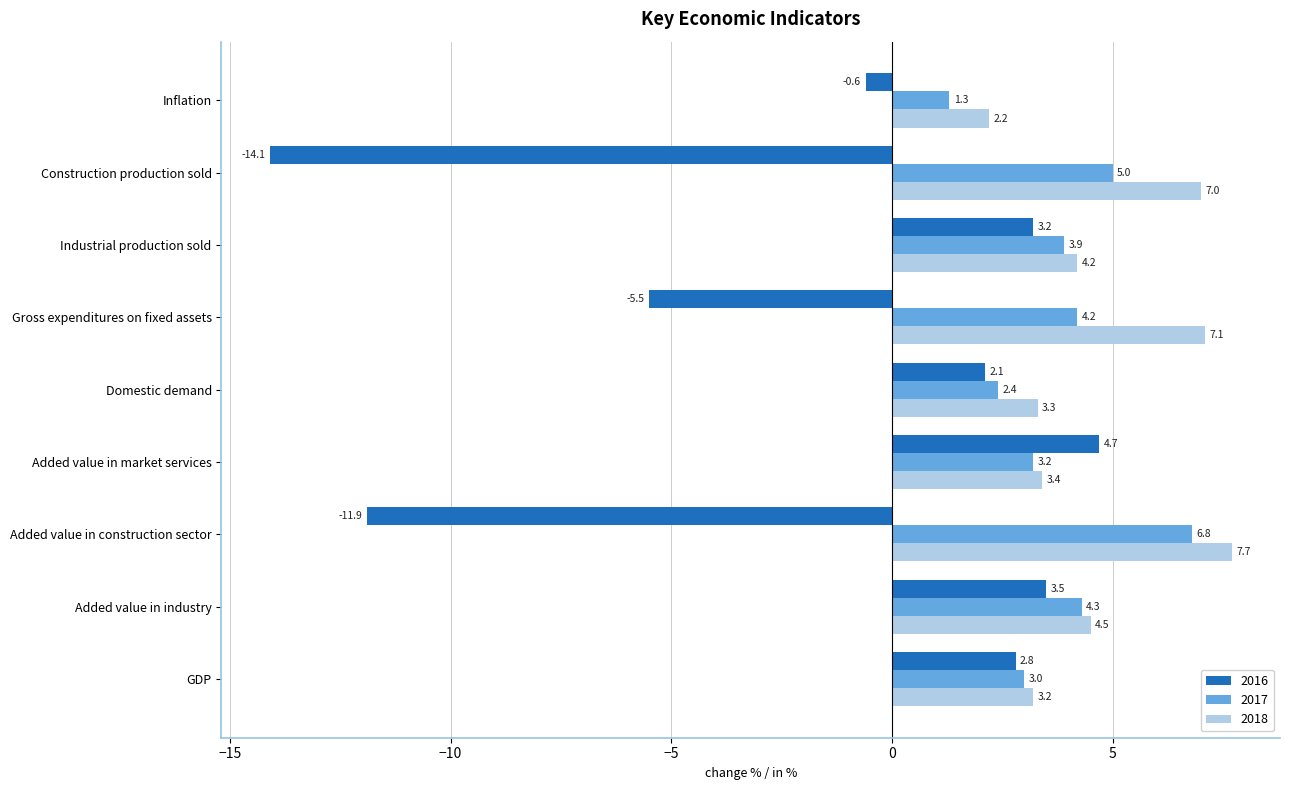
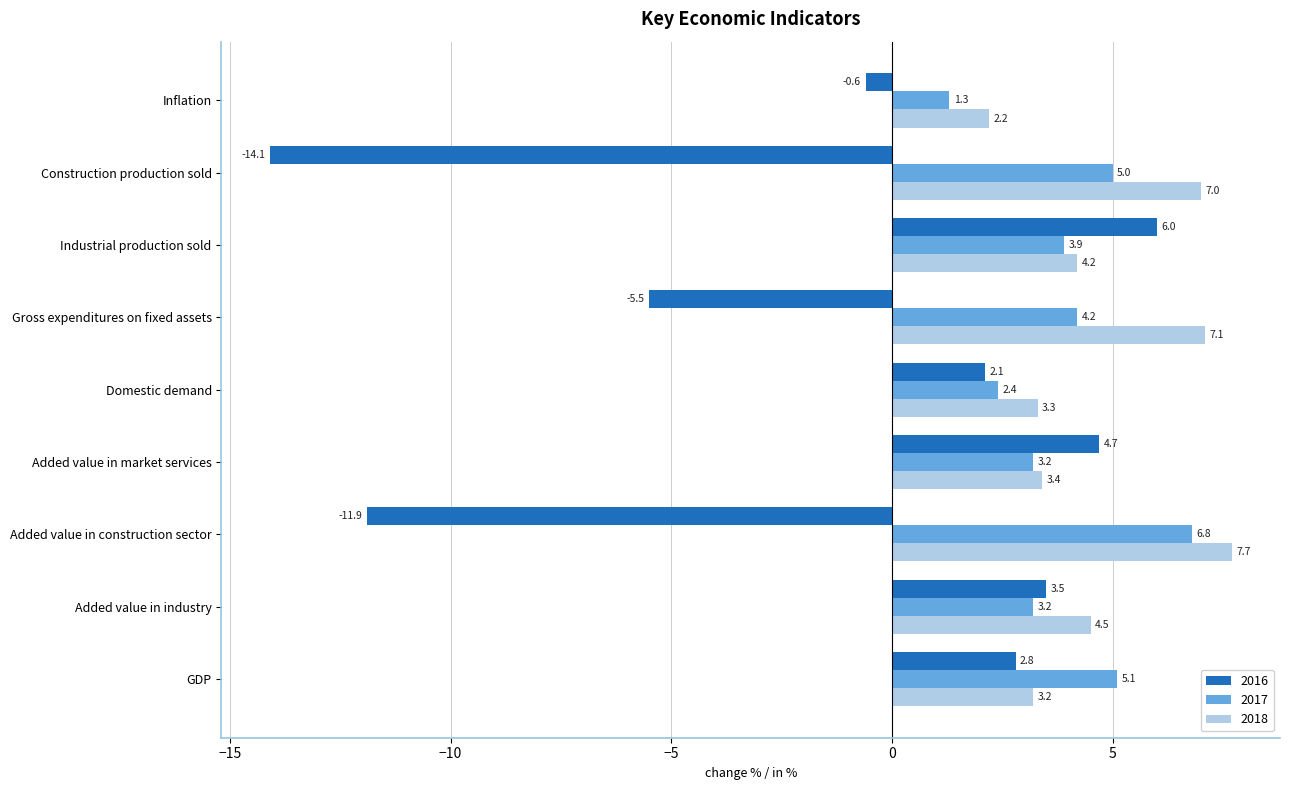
  {
    "2016": {
      "Inflation": -0.6,
      "Construction production sold": -14.1,
-     "Industrial production sold": 3.2,
+     "Industrial production sold": 6.0,
      "Gross expenditures on fixed assets": -5.5,
      "Domestic demand": 2.1,
      "Added value in market services": 4.7,
      "Added value in construction sector": -11.9,
      "Added value in industry": 3.5,
      "GDP": 2.8
    },
    "2017": {
      "Inflation": 1.3,
      "Construction production sold": 5.0,
      "Industrial production sold": 3.9,
      "Gross expenditures on fixed assets": 4.2,
      "Domestic demand": 2.4,
      "Added value in market services": 3.2,
      "Added value in construction sector": 6.8,
-     "Added value in industry": 4.3,
-     "GDP": 3.0
+     "Added value in industry": 3.2,
+     "GDP": 5.1
    },
    "2018": {
      "Inflation": 2.2,
      "Construction production sold": 7.0,
      "Industrial production sold": 4.2,
      "Gross expenditures on fixed assets": 7.1,
      "Domestic demand": 3.3,
      "Added value in market services": 3.4,
      "Added value in construction sector": 7.7,
      "Added value in industry": 4.5,
      "GDP": 3.2
    }
  }
